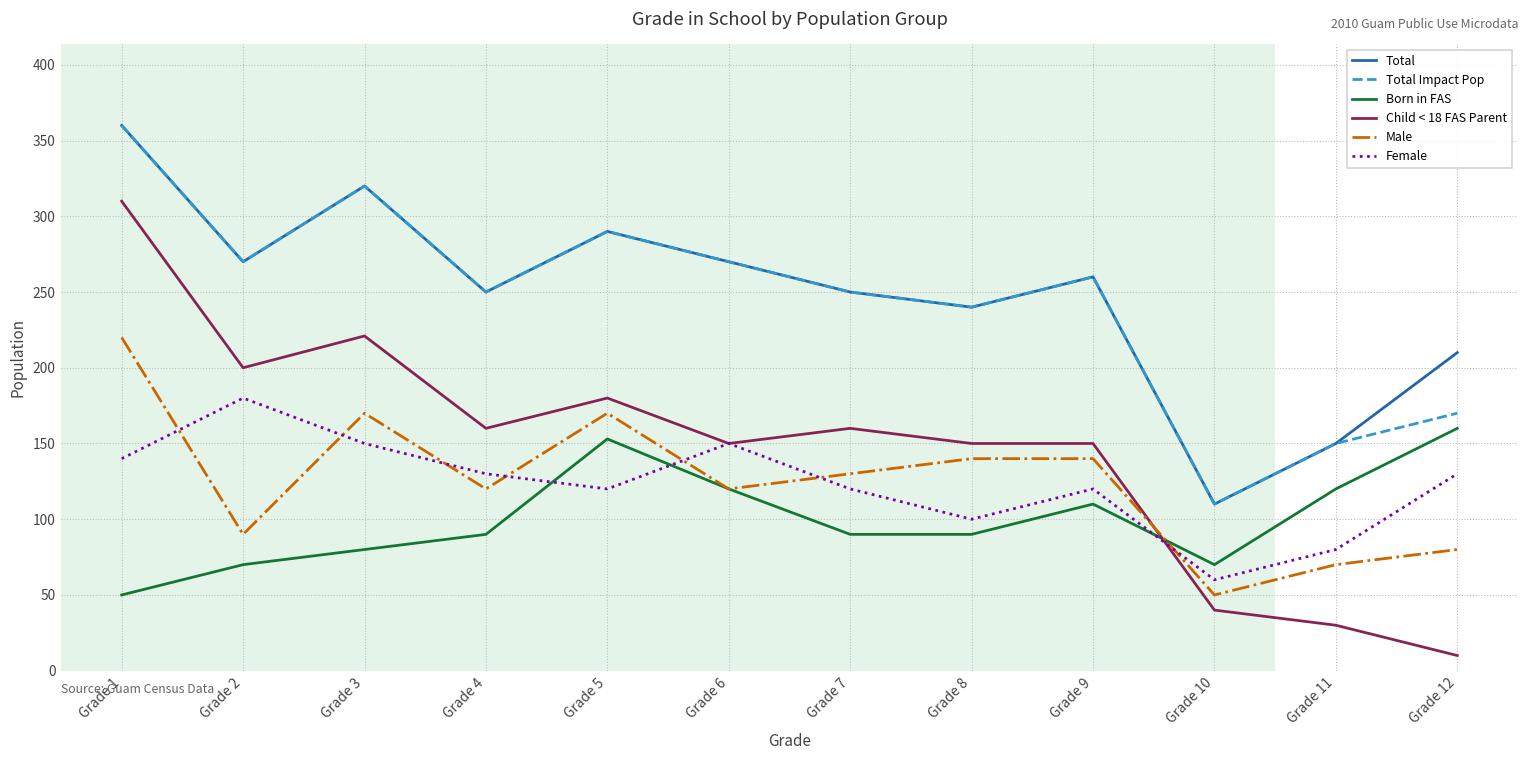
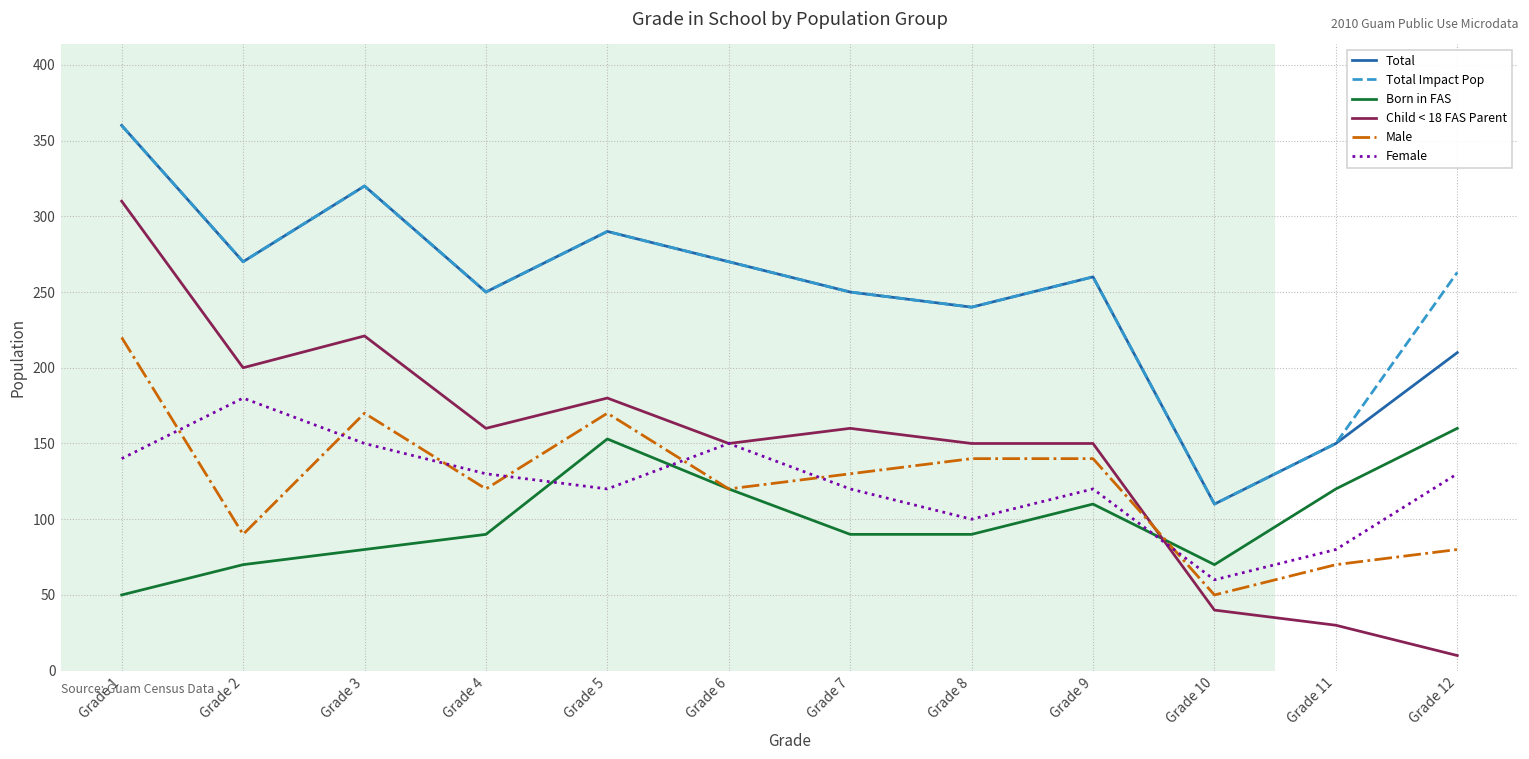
  {
    "Total": {
      "Grade 12": 210
    },
    "Total Impact Pop": {
-     "Grade 12": 170
+     "Grade 12": 263
    },
    "Born in FAS": {
      "Grade 1": 50,
      "Grade 2": 70,
      "Grade 3": 80,
      "Grade 4": 90,
      "Grade 5": 153,
      "Grade 7": 90,
      "Grade 8": 90,
      "Grade 9": 110,
      "Grade 10": 70,
      "Grade 11": 120,
      "Grade 12": 160
    },
    "Child < 18 FAS Parent": {
      "Grade 1": 310,
      "Grade 2": 200,
      "Grade 3": 221,
      "Grade 4": 160,
      "Grade 5": 180,
      "Grade 7": 160,
      "Grade 8": 150,
      "Grade 9": 150,
      "Grade 10": 40,
      "Grade 11": 30,
      "Grade 12": 10
    },
    "Male": {
      "Grade 1": 220,
      "Grade 2": 90,
      "Grade 3": 170,
      "Grade 4": 120,
      "Grade 5": 170,
      "Grade 7": 130,
      "Grade 8": 140,
      "Grade 9": 140,
      "Grade 10": 50,
      "Grade 11": 70,
      "Grade 12": 80
    },
    "Female": {
      "Grade 1": 140,
      "Grade 2": 180,
      "Grade 3": 150,
      "Grade 4": 130,
      "Grade 5": 120,
      "Grade 7": 120,
      "Grade 8": 100,
      "Grade 9": 120,
      "Grade 10": 60,
      "Grade 11": 80,
      "Grade 12": 130
    }
  }
